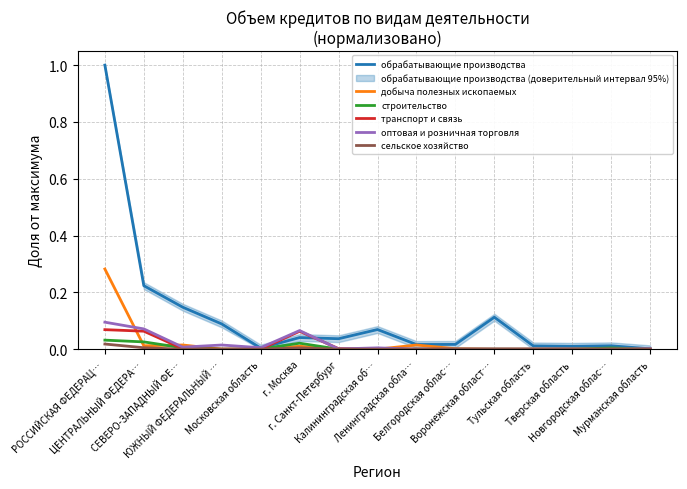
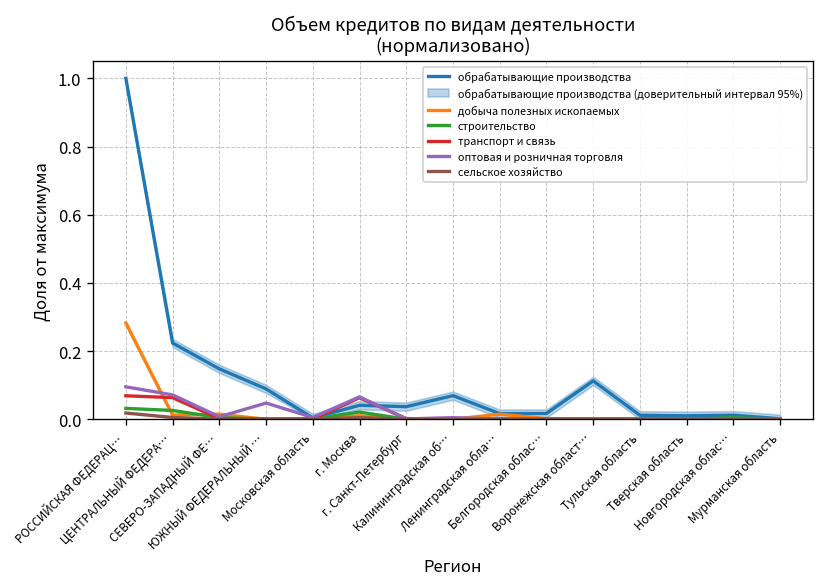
  {
    "добыча полезных ископаемых": {
      "РОССИЙСКАЯ ФЕДЕРАЦ…": 0.28
    },
    "строительство": {
      "РОССИЙСКАЯ ФЕДЕРАЦ…": 0.03,
      "ЦЕНТРАЛЬНЫЙ ФЕДЕРА…": 0.03,
      "г. Москва": 0.02
    },
    "транспорт и связь": {
      "РОССИЙСКАЯ ФЕДЕРАЦ…": 0.07
    },
    "оптовая и розничная торговля": {
      "РОССИЙСКАЯ ФЕДЕРАЦ…": 0.10,
-     "ЮЖНЫЙ ФЕДЕРАЛЬНЫЙ …": 0.01
+     "ЮЖНЫЙ ФЕДЕРАЛЬНЫЙ …": 0.05
    },
    "сельское хозяйство": {
      "РОССИЙСКАЯ ФЕДЕРАЦ…": 0.02
    }
  }
